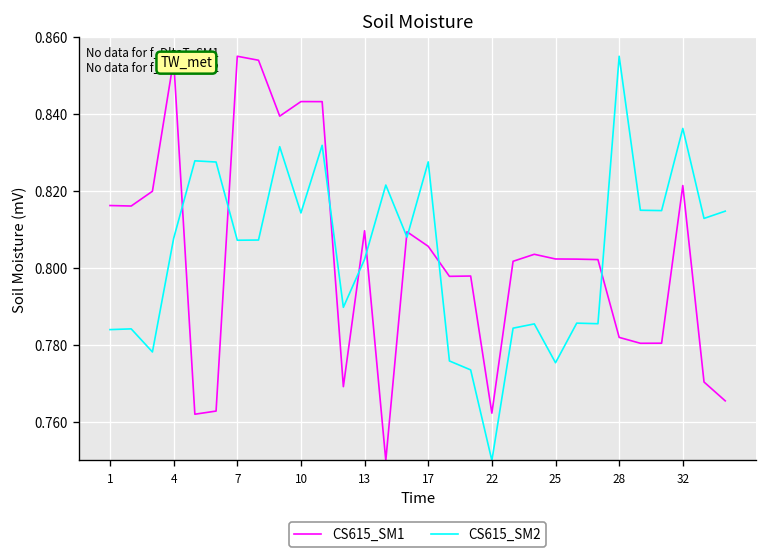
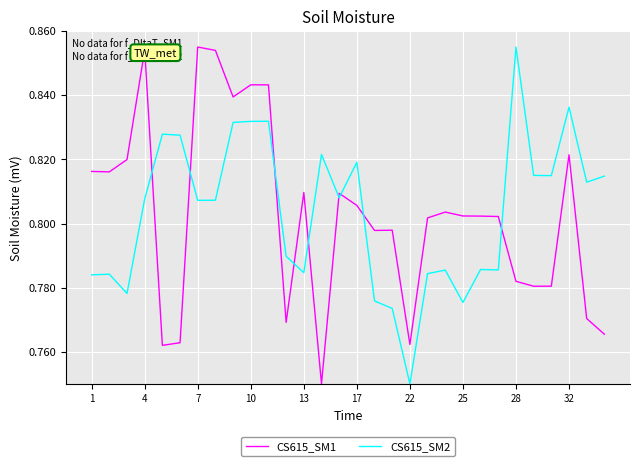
  {
    "CS615_SM1": {
      "1": 0.816,
      "7": 0.855,
      "10": 0.843,
      "13": 0.810,
      "17": 0.806,
      "22": 0.762,
      "25": 0.802,
      "28": 0.782,
      "32": 0.821
    },
    "CS615_SM2": {
      "1": 0.784,
      "4": 0.808,
      "7": 0.807,
-     "10": 0.814,
-     "13": 0.802,
-     "17": 0.828,
+     "10": 0.832,
+     "13": 0.785,
+     "17": 0.819,
      "22": 0.750,
      "25": 0.775,
      "28": 0.855,
      "32": 0.836
    }
  }
